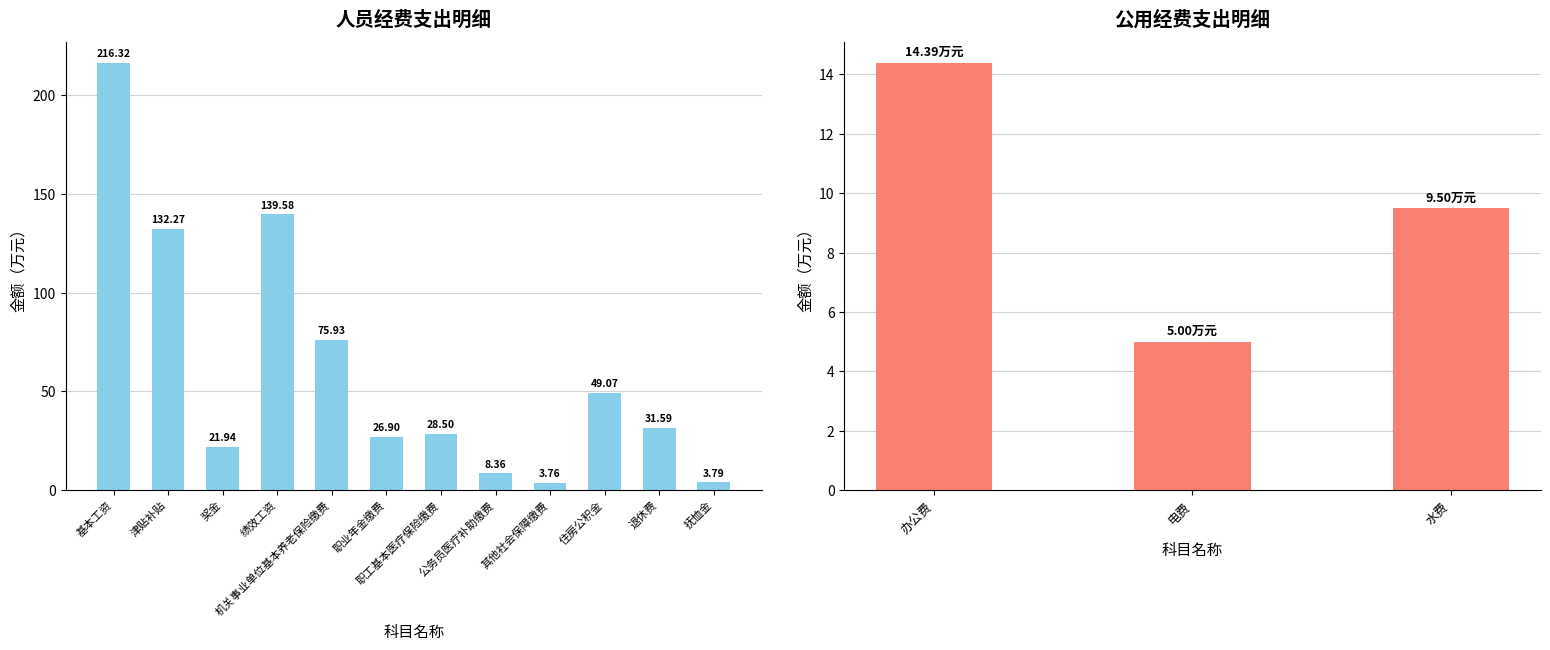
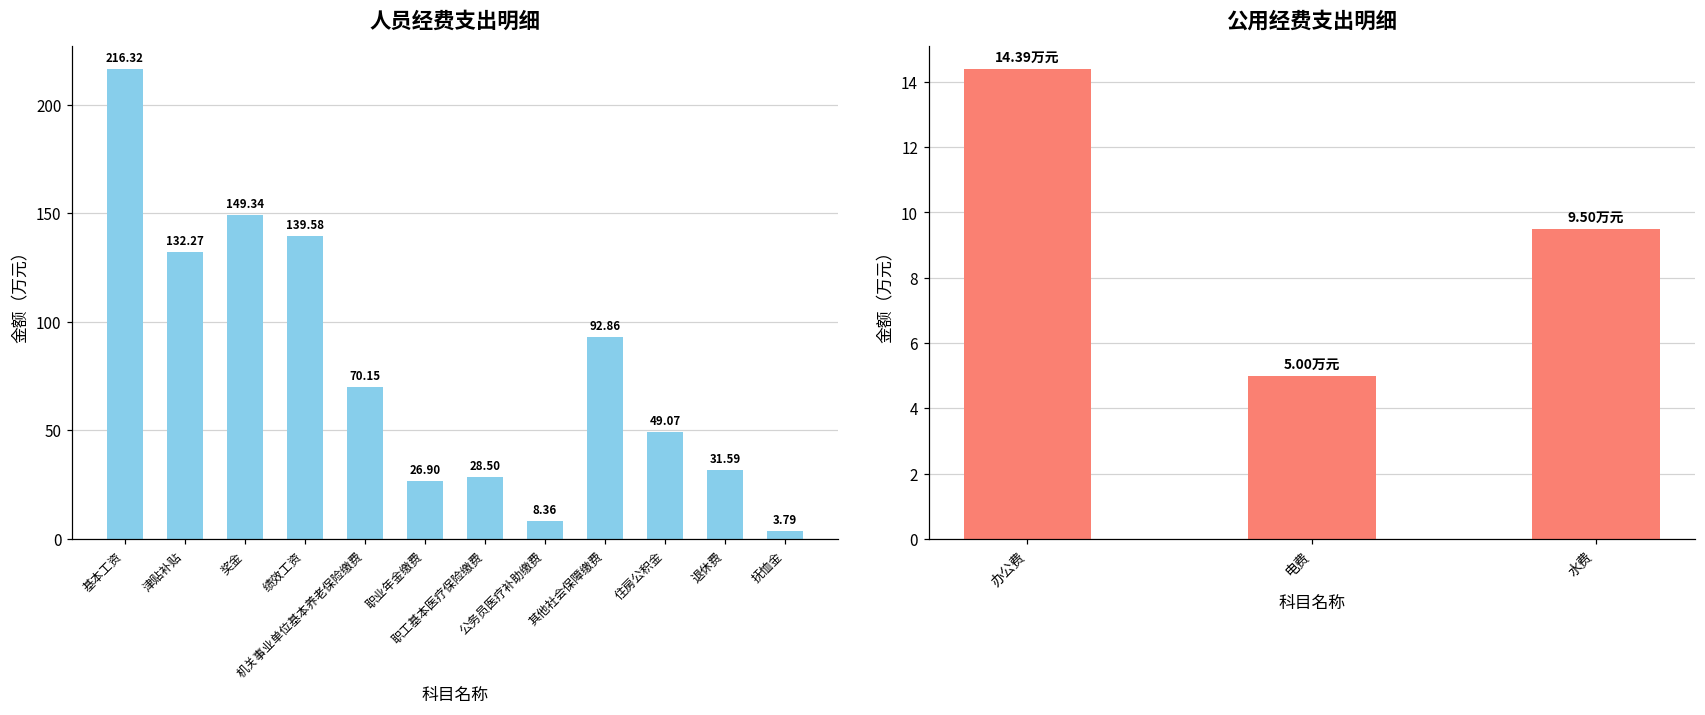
  {
    "人员经费支出明细": {
      "基本工资": 216.32,
      "津贴补贴": 132.27,
-     "奖金": 21.94,
+     "奖金": 149.34,
      "绩效工资": 139.58,
-     "机关事业单位基本养老保险缴费": 75.93,
+     "机关事业单位基本养老保险缴费": 70.15,
      "职业年金缴费": 26.90,
      "职工基本医疗保险缴费": 28.50,
      "公务员医疗补助缴费": 8.36,
-     "其他社会保障缴费": 3.76,
+     "其他社会保障缴费": 92.86,
      "住房公积金": 49.07,
      "退休费": 31.59,
      "抚恤金": 3.79
    },
    "公用经费支出明细": {
      "办公费": 14.39,
      "电费": 5.00,
      "水费": 9.50
    }
  }
